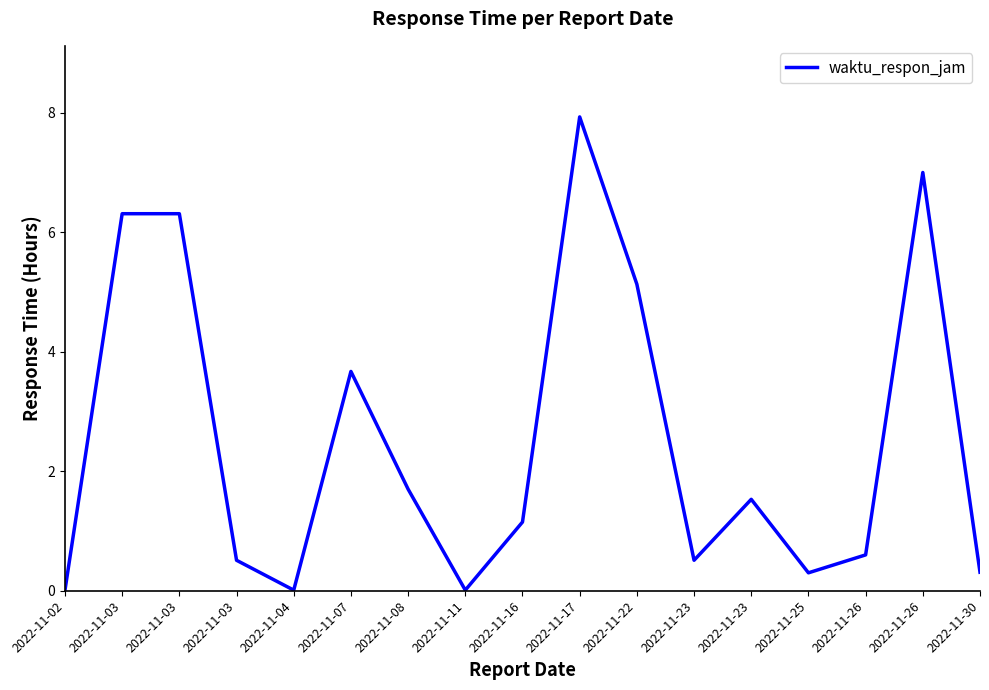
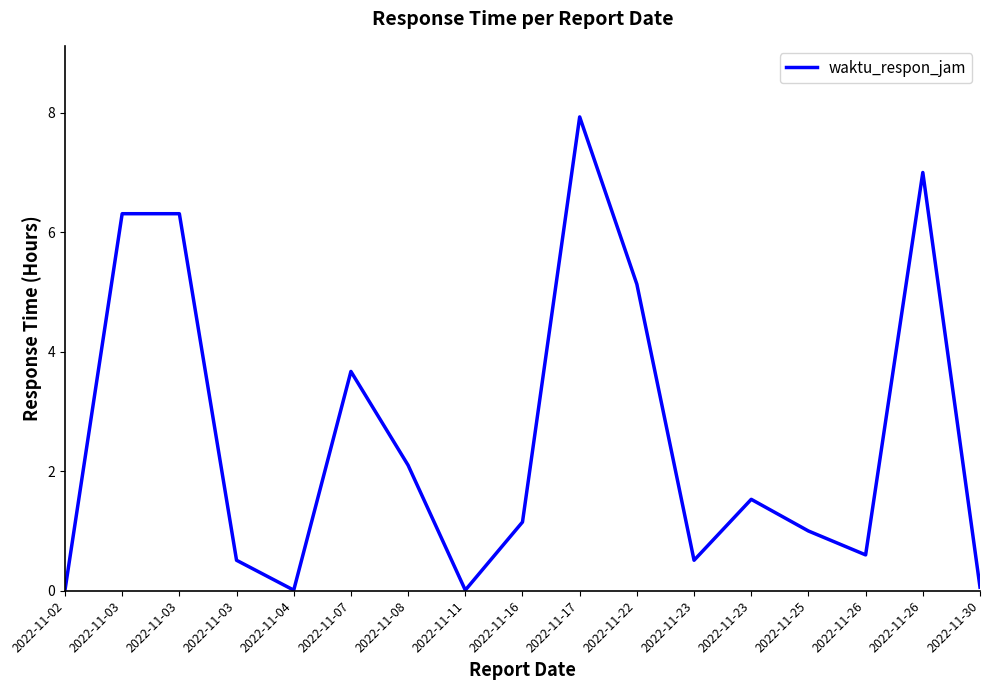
  {
    "2022-11-02": 0.0,
    "2022-11-04": 0.0,
    "2022-11-07": 3.7,
-   "2022-11-08": 1.7,
+   "2022-11-08": 2.1,
    "2022-11-11": 0.0,
    "2022-11-16": 1.2,
    "2022-11-17": 7.9,
    "2022-11-22": 5.1,
-   "2022-11-25": 0.3,
-   "2022-11-30": 0.3
+   "2022-11-25": 1.0,
+   "2022-11-30": 0.1
  }
